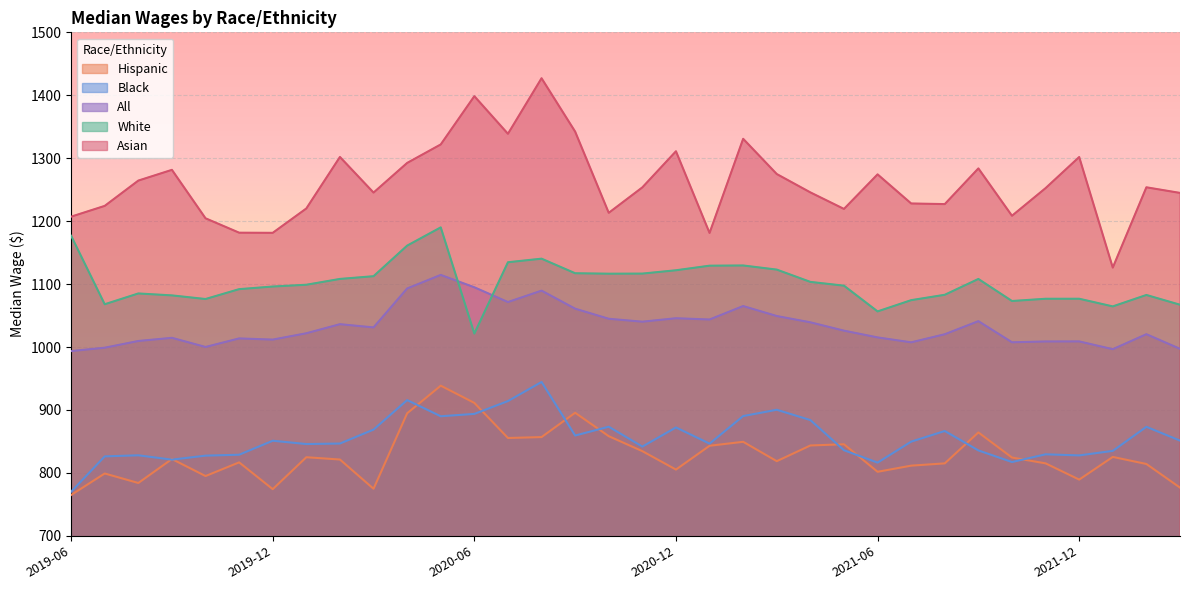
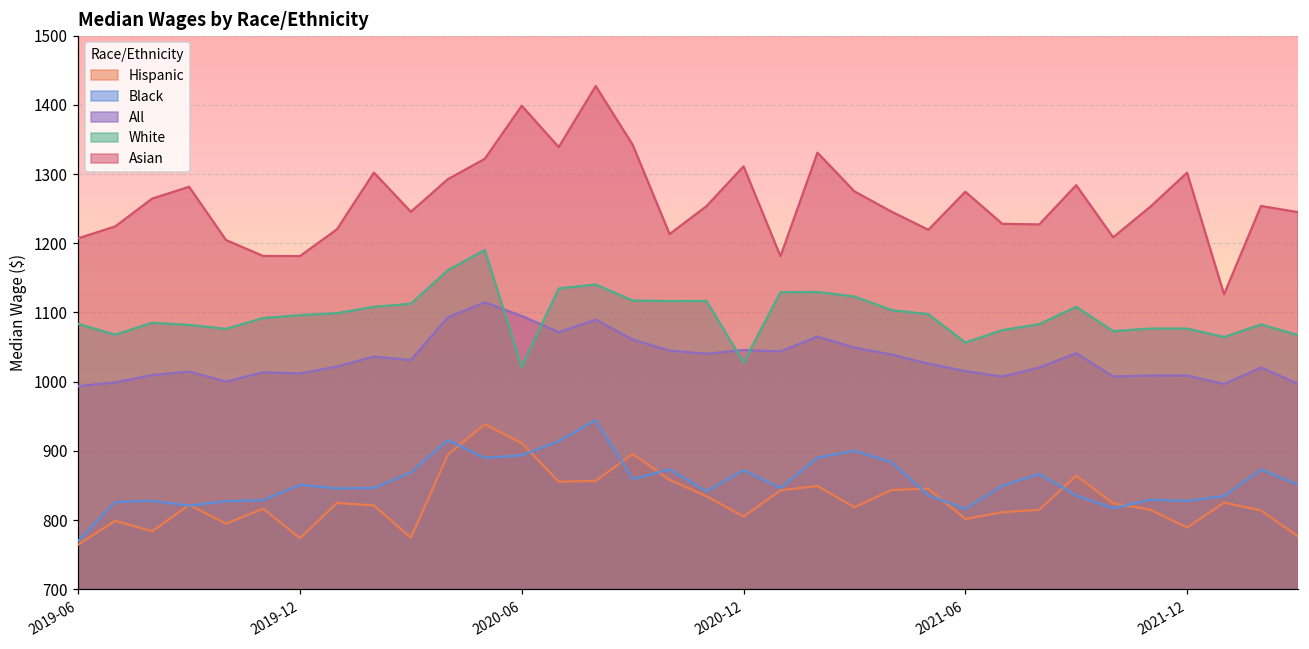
  {
    "White": {
-     "2019-06": 1180,
+     "2019-06": 1080,
      "2019-12": 1100,
      "2020-06": 1020,
-     "2020-12": 1120,
+     "2020-12": 1030,
      "2021-06": 1060,
      "2021-12": 1080
    }
  }
